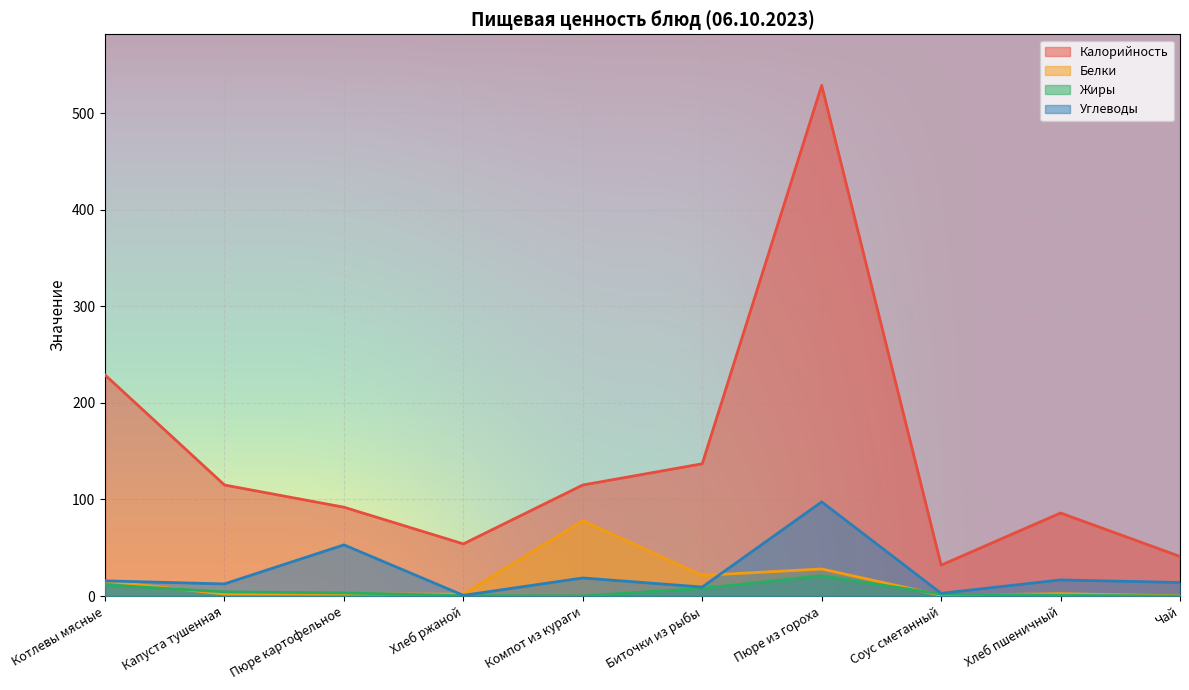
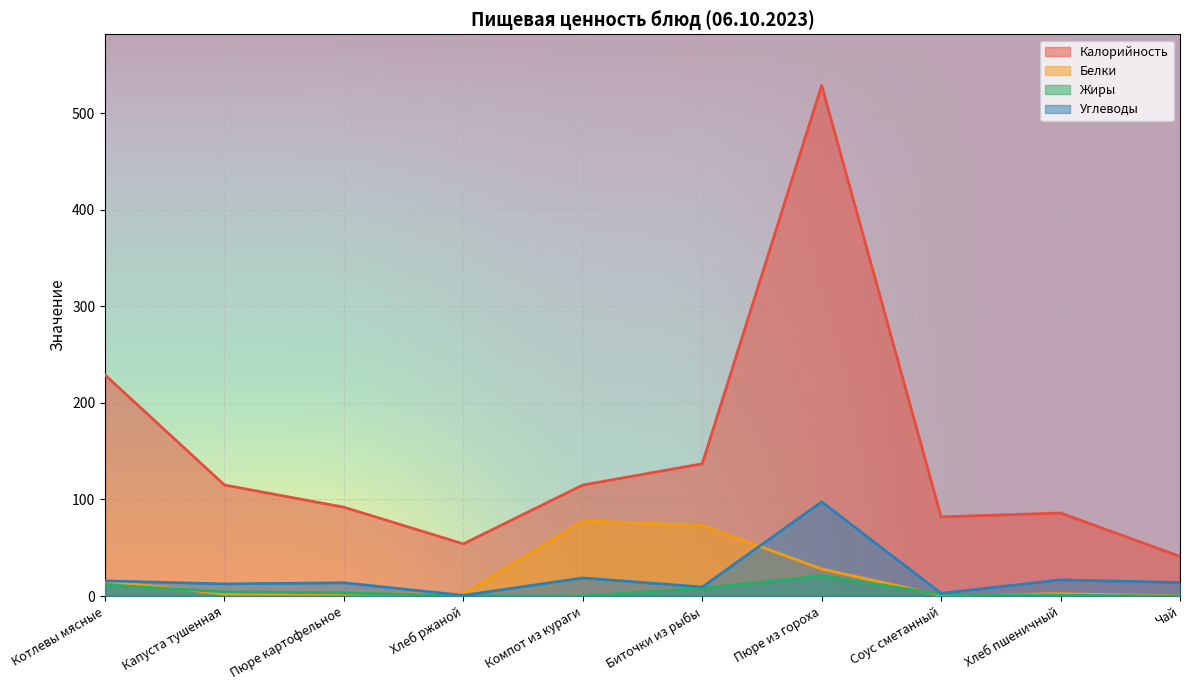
  {
    "Калорийность": {
      "Котлевы мясные": 230,
      "Капуста тушенная": 120,
      "Пюре картофельное": 90,
      "Хлеб ржаной": 50,
      "Компот из кураги": 120,
      "Биточки из рыбы": 140,
      "Пюре из гороха": 530,
-     "Соус сметанный": 30,
+     "Соус сметанный": 80,
      "Хлеб пшеничный": 90,
      "Чай": 40
    },
    "Белки": {
      "Компот из кураги": 80,
-     "Биточки из рыбы": 20,
+     "Биточки из рыбы": 70,
      "Пюре из гороха": 30
    },
    "Жиры": {
      "Котлевы мясные": 10,
      "Компот из кураги": 0,
      "Пюре из гороха": 20
    },
    "Углеводы": {
      "Капуста тушенная": 10,
-     "Пюре картофельное": 50,
+     "Пюре картофельное": 10,
      "Компот из кураги": 20,
      "Пюре из гороха": 100,
      "Хлеб пшеничный": 20,
      "Чай": 10
    }
  }
